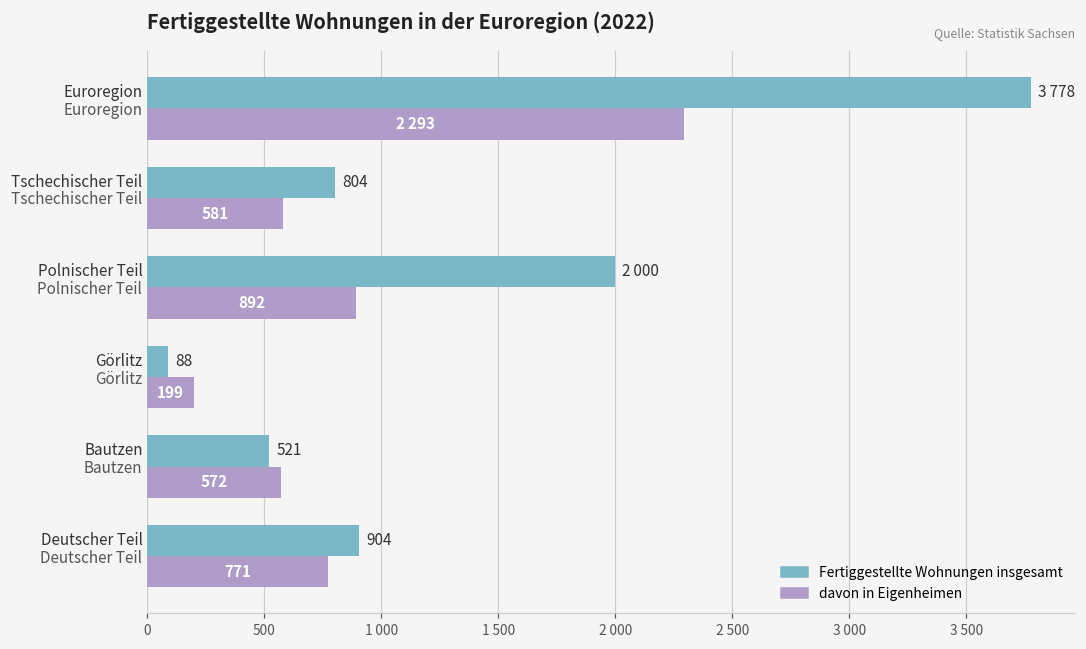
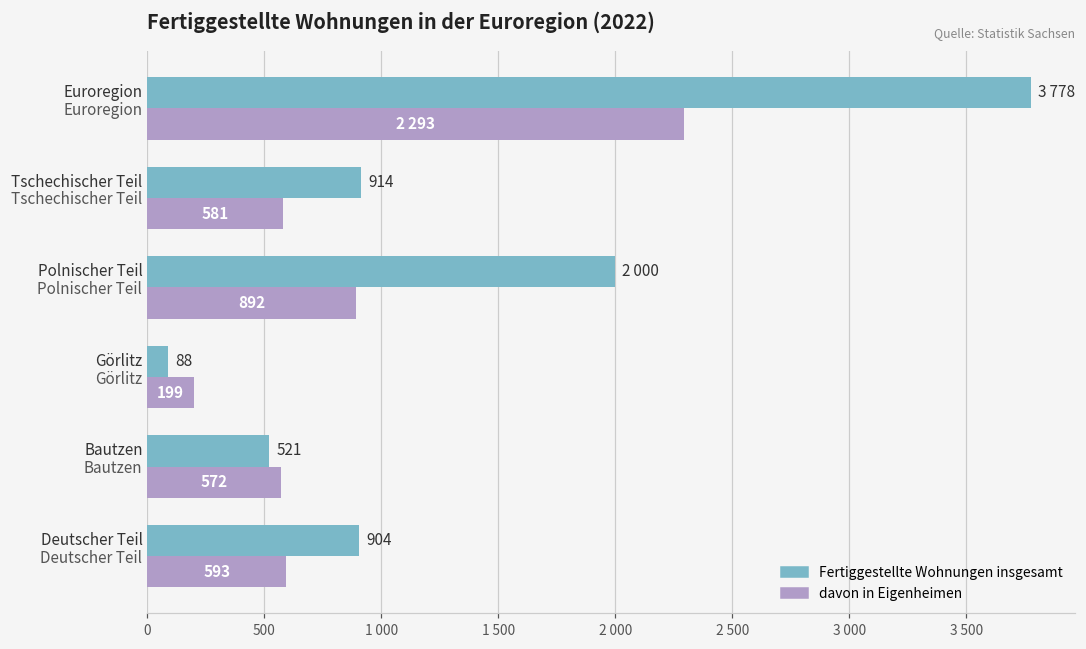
  {
    "Fertiggestellte Wohnungen insgesamt": {
-     "Tschechischer Teil": 804,
+     "Tschechischer Teil": 914,
      "Görlitz": 88,
      "Bautzen": 521,
      "Deutscher Teil": 904
    },
    "davon in Eigenheimen": {
      "Tschechischer Teil": 581,
      "Polnischer Teil": 892,
      "Görlitz": 199,
      "Bautzen": 572,
-     "Deutscher Teil": 771
+     "Deutscher Teil": 593
    }
  }
